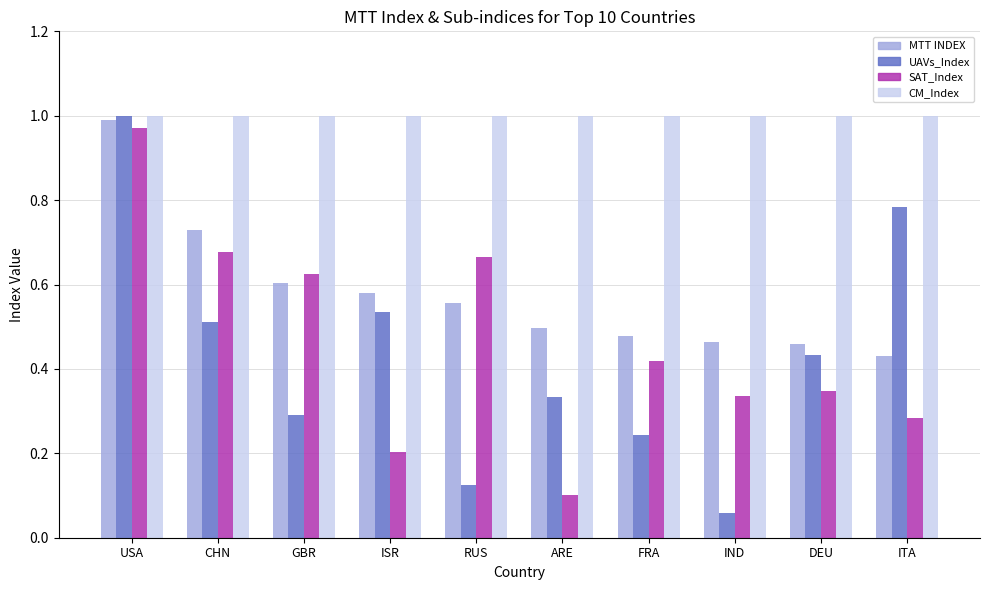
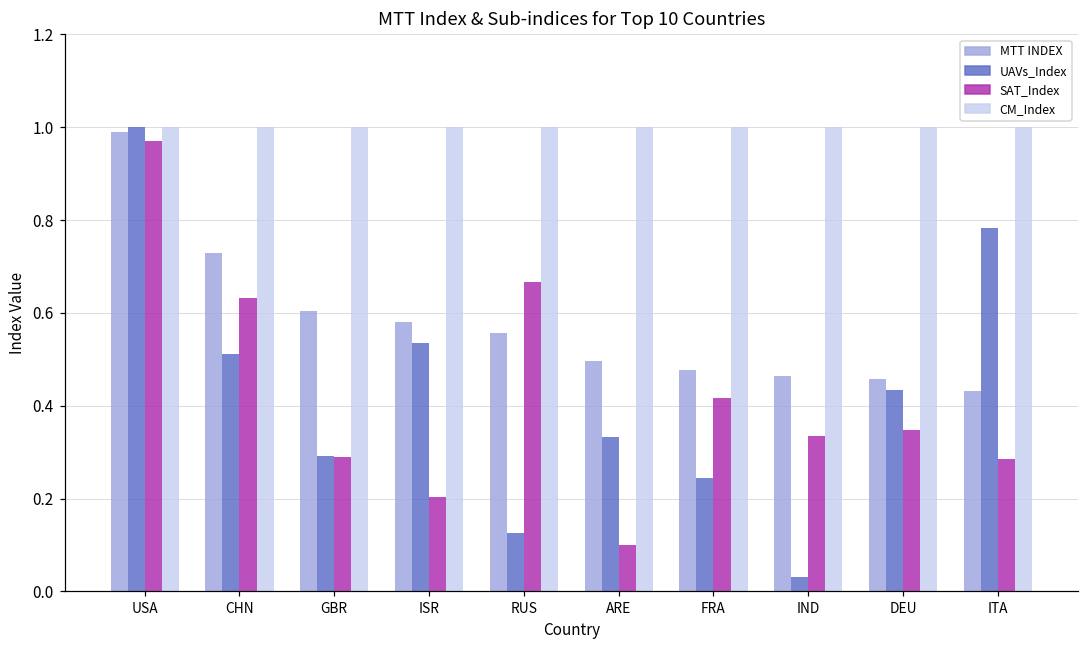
  {
    "UAVs_Index": {
      "USA": 1.00,
      "CHN": 0.51,
      "GBR": 0.29,
      "ISR": 0.54,
      "RUS": 0.13,
      "ARE": 0.33,
      "FRA": 0.24,
-     "IND": 0.06,
+     "IND": 0.03,
      "DEU": 0.43,
      "ITA": 0.78
    },
    "SAT_Index": {
      "USA": 0.97,
-     "CHN": 0.68,
-     "GBR": 0.63,
+     "CHN": 0.63,
+     "GBR": 0.29,
      "ISR": 0.20,
      "RUS": 0.67,
      "ARE": 0.10,
      "FRA": 0.42,
      "IND": 0.34,
      "DEU": 0.35,
      "ITA": 0.28
    }
  }
